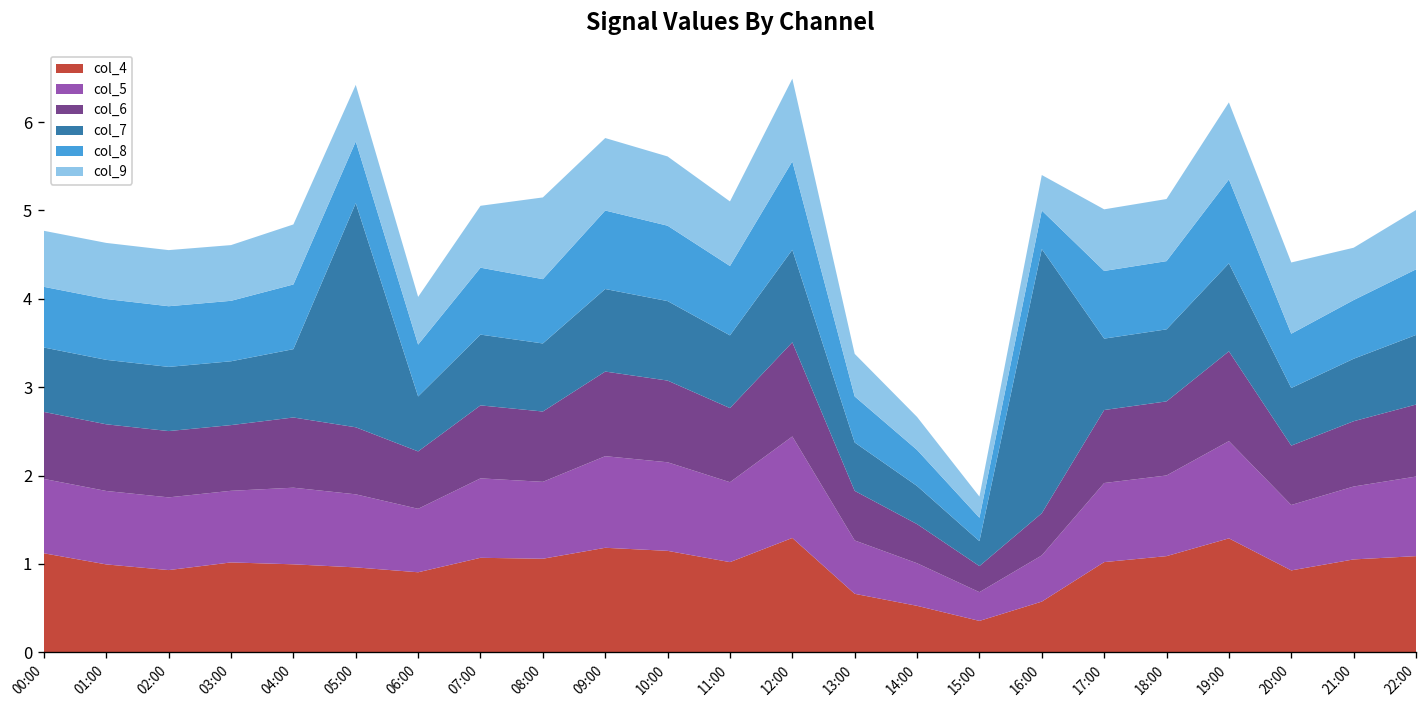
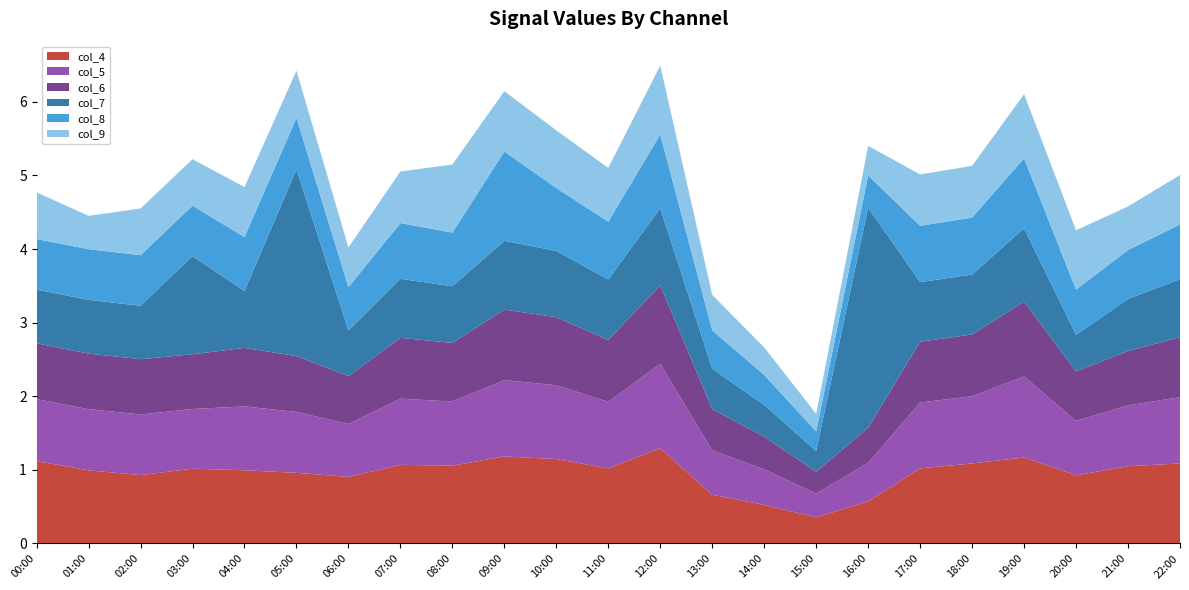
  {
    "col_4": {
      "00:00": 1.1,
      "01:00": 1.0,
      "02:00": 0.9,
      "03:00": 1.0,
      "04:00": 1.0,
      "05:00": 1.0,
      "06:00": 0.9,
      "07:00": 1.1,
      "08:00": 1.1,
      "09:00": 1.2,
      "10:00": 1.1,
      "11:00": 1.0,
      "12:00": 1.3,
      "13:00": 0.7,
      "14:00": 0.5,
      "15:00": 0.4,
      "16:00": 0.6,
      "17:00": 1.0,
      "18:00": 1.1,
-     "19:00": 1.3,
+     "19:00": 1.2,
      "20:00": 0.9,
      "21:00": 1.1,
      "22:00": 1.1
    },
    "col_7": {
      "00:00": 0.7,
      "01:00": 0.7,
      "02:00": 0.7,
-     "03:00": 0.7,
+     "03:00": 1.3,
      "04:00": 0.8,
      "05:00": 2.5,
      "06:00": 0.6,
      "07:00": 0.8,
      "08:00": 0.8,
      "09:00": 0.9,
      "10:00": 0.9,
      "11:00": 0.8,
      "12:00": 1.0,
      "13:00": 0.5,
      "14:00": 0.4,
      "15:00": 0.3,
      "16:00": 3.0,
      "17:00": 0.8,
      "18:00": 0.8,
      "19:00": 1.0,
-     "20:00": 0.7,
+     "20:00": 0.5,
      "21:00": 0.7,
      "22:00": 0.8
    },
    "col_8": {
      "00:00": 0.7,
      "01:00": 0.7,
      "02:00": 0.7,
      "03:00": 0.7,
      "04:00": 0.7,
      "05:00": 0.7,
      "06:00": 0.6,
      "07:00": 0.8,
      "08:00": 0.7,
-     "09:00": 0.9,
+     "09:00": 1.2,
      "10:00": 0.9,
      "11:00": 0.8,
      "12:00": 1.0,
      "13:00": 0.5,
      "14:00": 0.4,
      "15:00": 0.3,
      "16:00": 0.4,
      "17:00": 0.8,
      "18:00": 0.8,
      "19:00": 1.0,
      "20:00": 0.6,
      "21:00": 0.7,
      "22:00": 0.7
    },
    "col_9": {
      "00:00": 0.6,
-     "01:00": 0.6,
+     "01:00": 0.5,
      "02:00": 0.6,
      "03:00": 0.6,
      "04:00": 0.7,
      "05:00": 0.6,
      "06:00": 0.5,
      "07:00": 0.7,
      "08:00": 0.9,
      "09:00": 0.8,
      "10:00": 0.8,
      "11:00": 0.7,
      "12:00": 0.9,
      "13:00": 0.5,
      "14:00": 0.4,
      "15:00": 0.2,
      "16:00": 0.4,
      "17:00": 0.7,
      "18:00": 0.7,
      "19:00": 0.9,
      "20:00": 0.8,
      "21:00": 0.6,
      "22:00": 0.7
    }
  }
